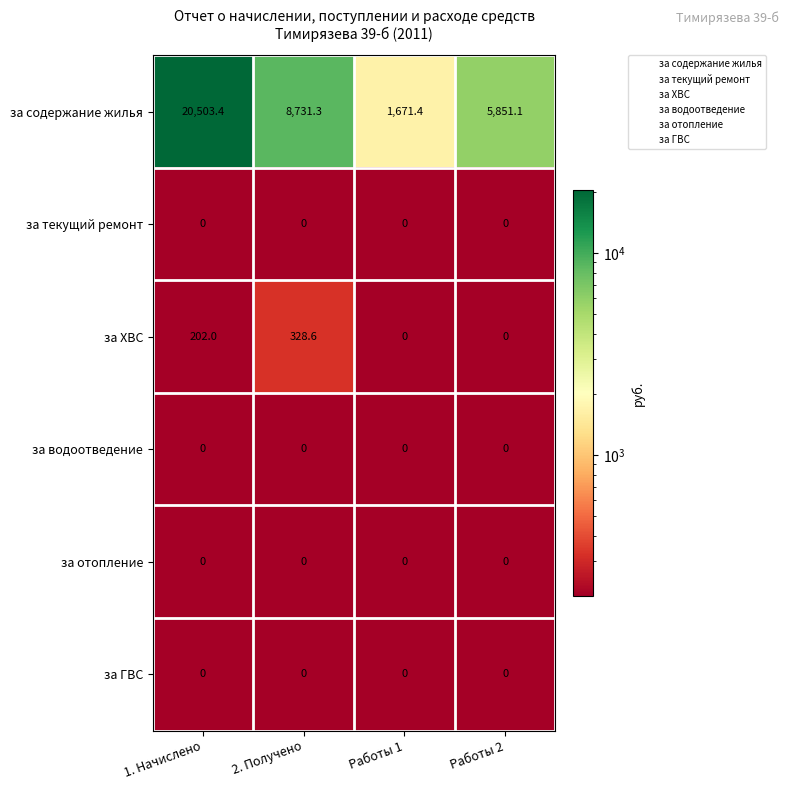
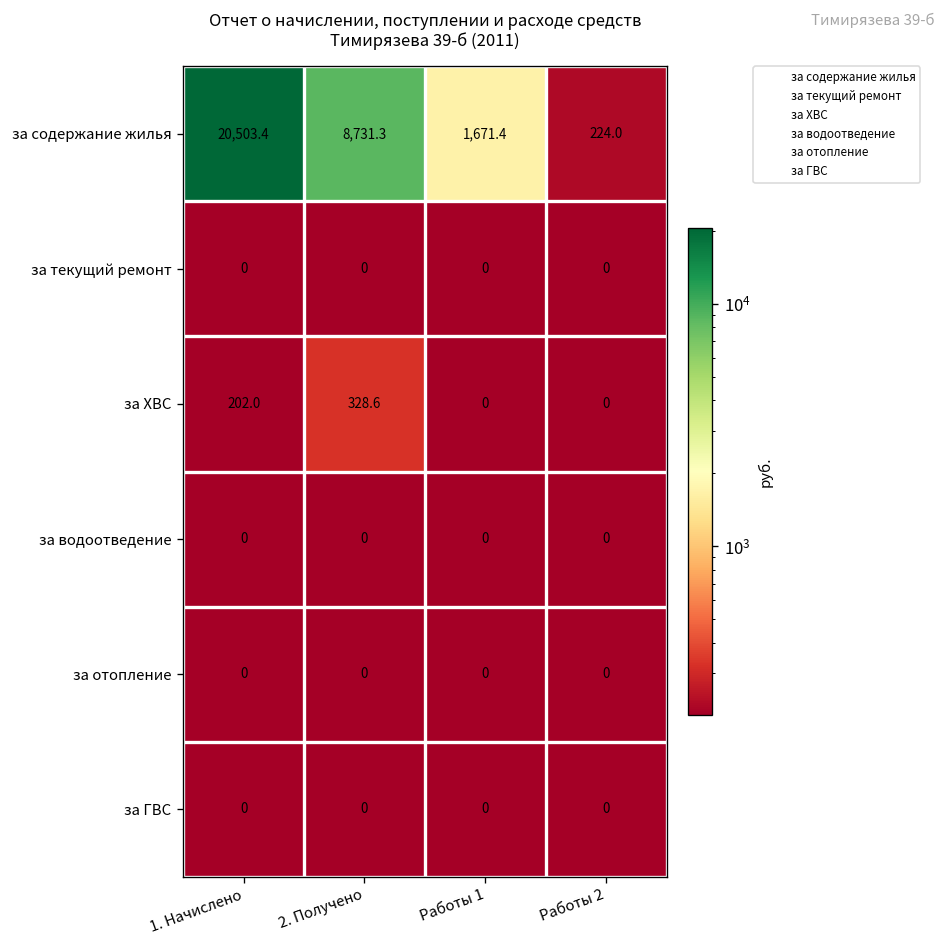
  {
    "за содержание жилья": {
      "1. Начислено": "20,503.4",
      "2. Получено": "8,731.3",
      "Работы 1": "1,671.4",
-     "Работы 2": "5,851.1"
+     "Работы 2": "224.0"
    },
    "за текущий ремонт": {
      "1. Начислено": "0",
      "2. Получено": "0",
      "Работы 1": "0",
      "Работы 2": "0"
    },
    "за ХВС": {
      "1. Начислено": "202.0",
      "2. Получено": "328.6",
      "Работы 1": "0",
      "Работы 2": "0"
    },
    "за водоотведение": {
      "1. Начислено": "0",
      "2. Получено": "0",
      "Работы 1": "0",
      "Работы 2": "0"
    },
    "за отопление": {
      "1. Начислено": "0",
      "2. Получено": "0",
      "Работы 1": "0",
      "Работы 2": "0"
    },
    "за ГВС": {
      "1. Начислено": "0",
      "2. Получено": "0",
      "Работы 1": "0",
      "Работы 2": "0"
    }
  }
